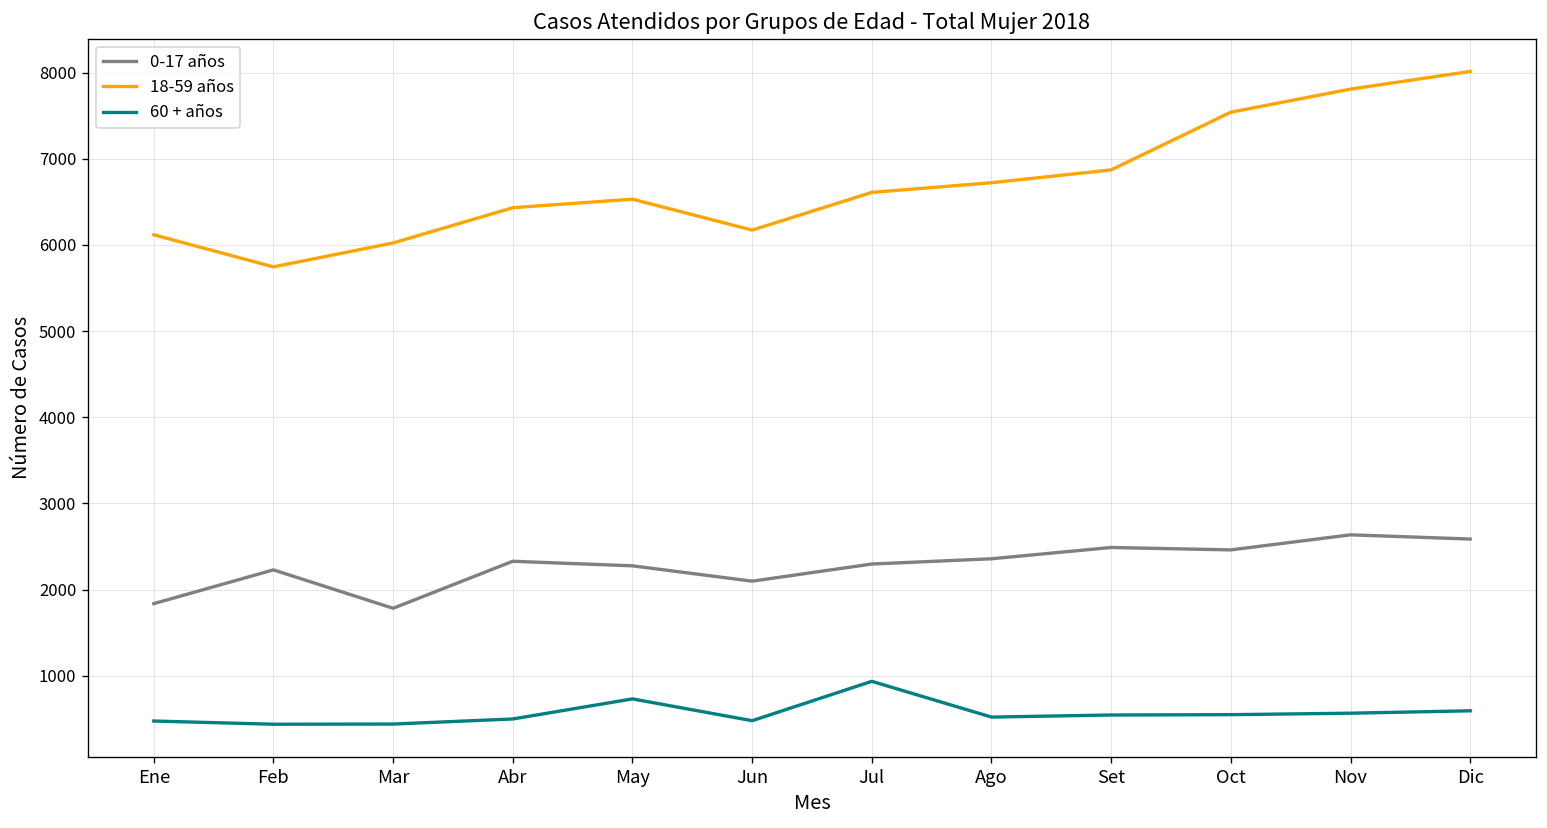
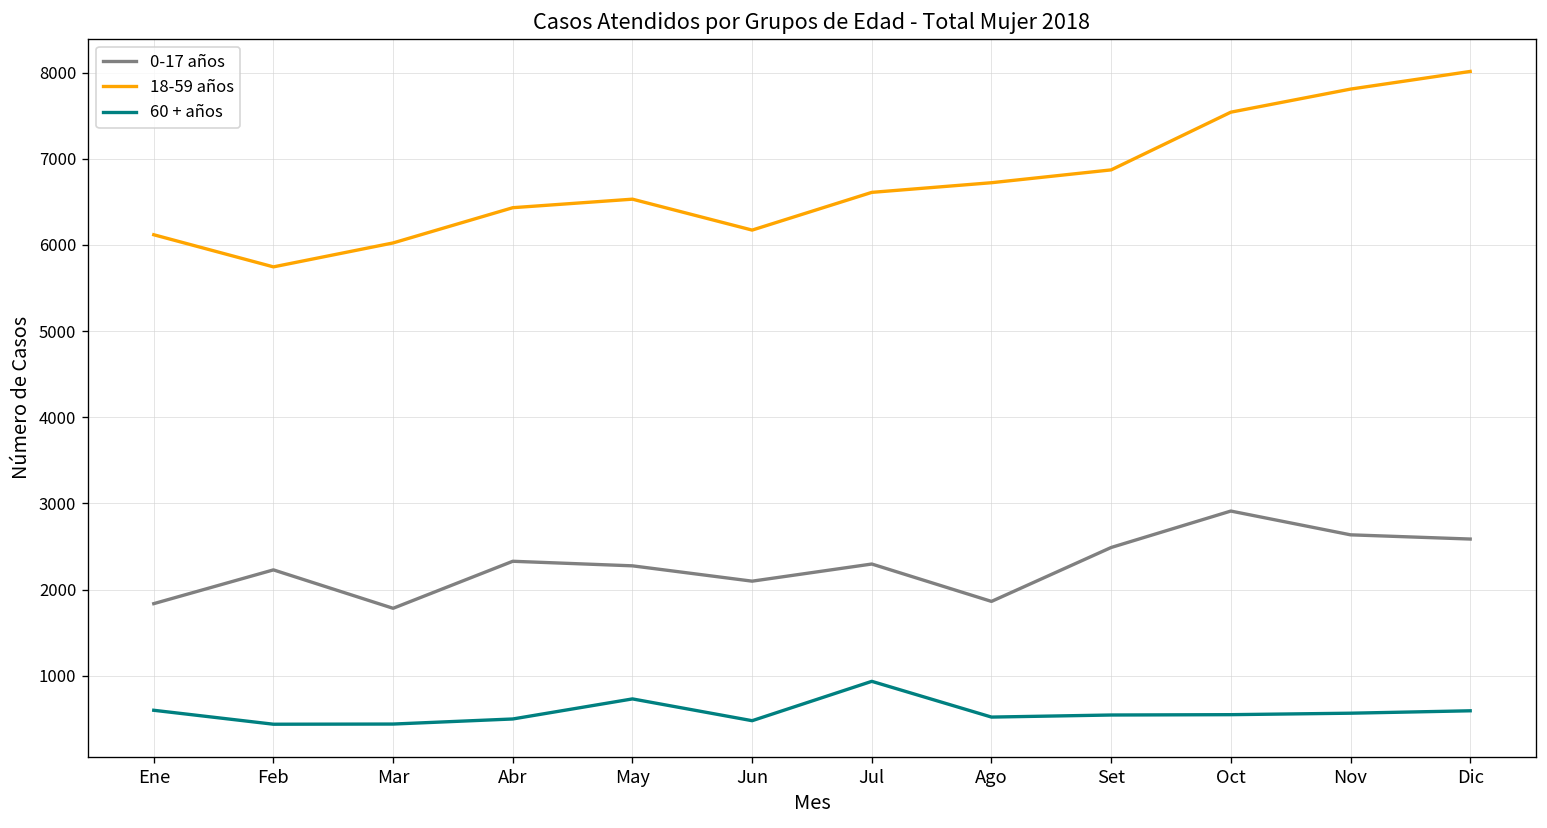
  {
    "0-17 años": {
      "Ene": 1800,
      "Feb": 2200,
      "Mar": 1800,
      "Abr": 2300,
      "May": 2300,
      "Jun": 2100,
      "Jul": 2300,
-     "Ago": 2400,
+     "Ago": 1900,
      "Set": 2500,
-     "Oct": 2500,
+     "Oct": 2900,
      "Nov": 2600,
      "Dic": 2600
    },
    "18-59 años": {
      "Ene": 6100,
      "Feb": 5700,
      "Mar": 6000,
      "Abr": 6400,
      "May": 6500,
      "Jun": 6200,
      "Jul": 6600,
      "Ago": 6700,
      "Set": 6900,
      "Oct": 7500,
      "Nov": 7800,
      "Dic": 8000
    },
    "60 + años": {
-     "Ene": 500,
+     "Ene": 600,
      "Feb": 400,
      "Mar": 400,
      "Abr": 500,
      "May": 700,
      "Jun": 500,
      "Jul": 900,
      "Ago": 500,
      "Set": 500,
      "Oct": 500,
      "Nov": 600,
      "Dic": 600
    }
  }
